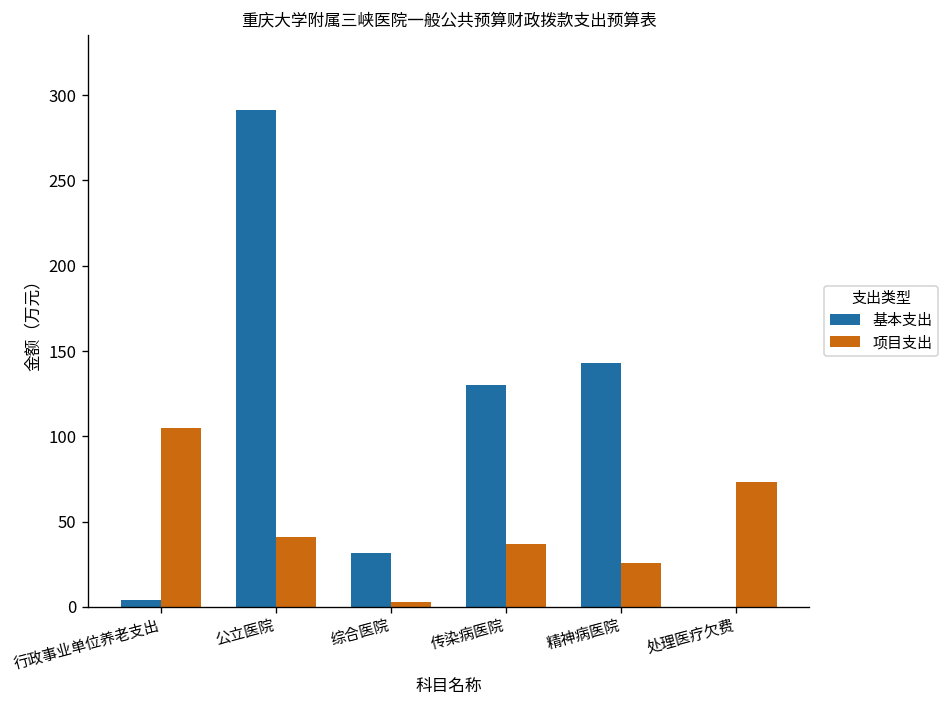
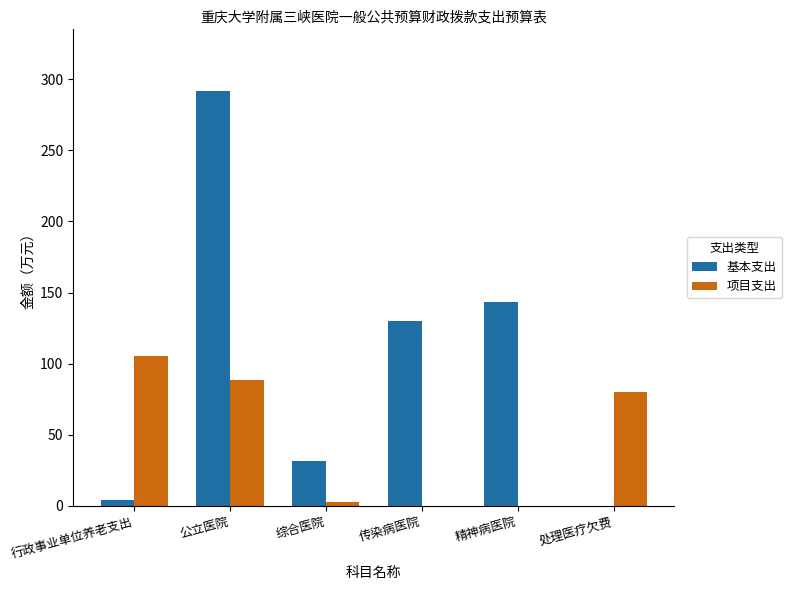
  {
    "基本支出": {
      "行政事业单位养老支出": 4,
      "公立医院": 291,
      "综合医院": 31,
      "传染病医院": 130,
      "精神病医院": 143,
      "处理医疗欠费": 0
    },
    "项目支出": {
      "行政事业单位养老支出": 105,
-     "公立医院": 41,
+     "公立医院": 89,
      "综合医院": 3,
-     "传染病医院": 37,
-     "精神病医院": 26,
-     "处理医疗欠费": 73
+     "传染病医院": 0,
+     "精神病医院": 0,
+     "处理医疗欠费": 80
    }
  }
